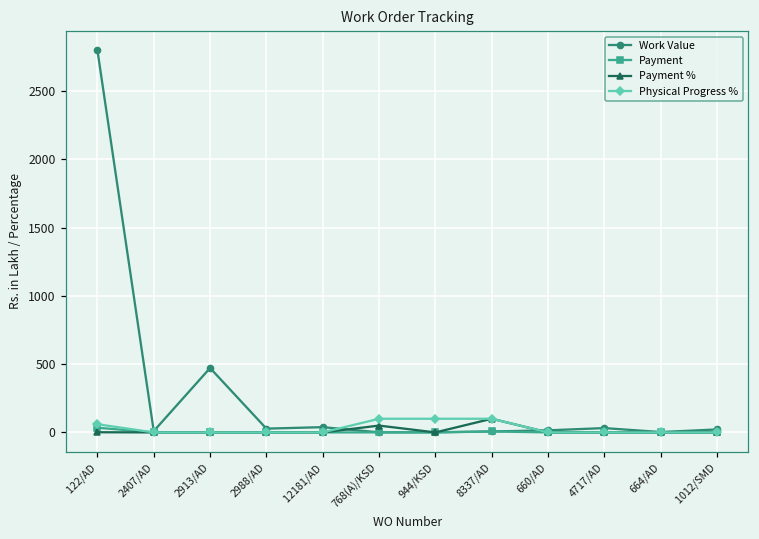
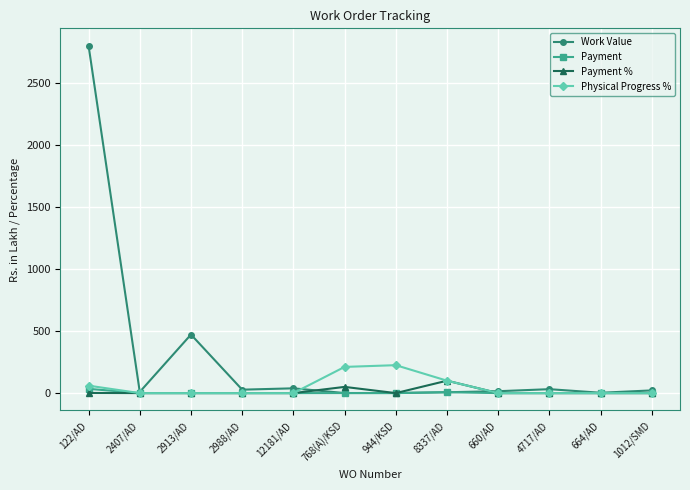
  {
    "Physical Progress %": {
      "122/AD": 60,
-     "768(A)/KSD": 100,
-     "944/KSD": 100
+     "768(A)/KSD": 210,
+     "944/KSD": 230
    }
  }
